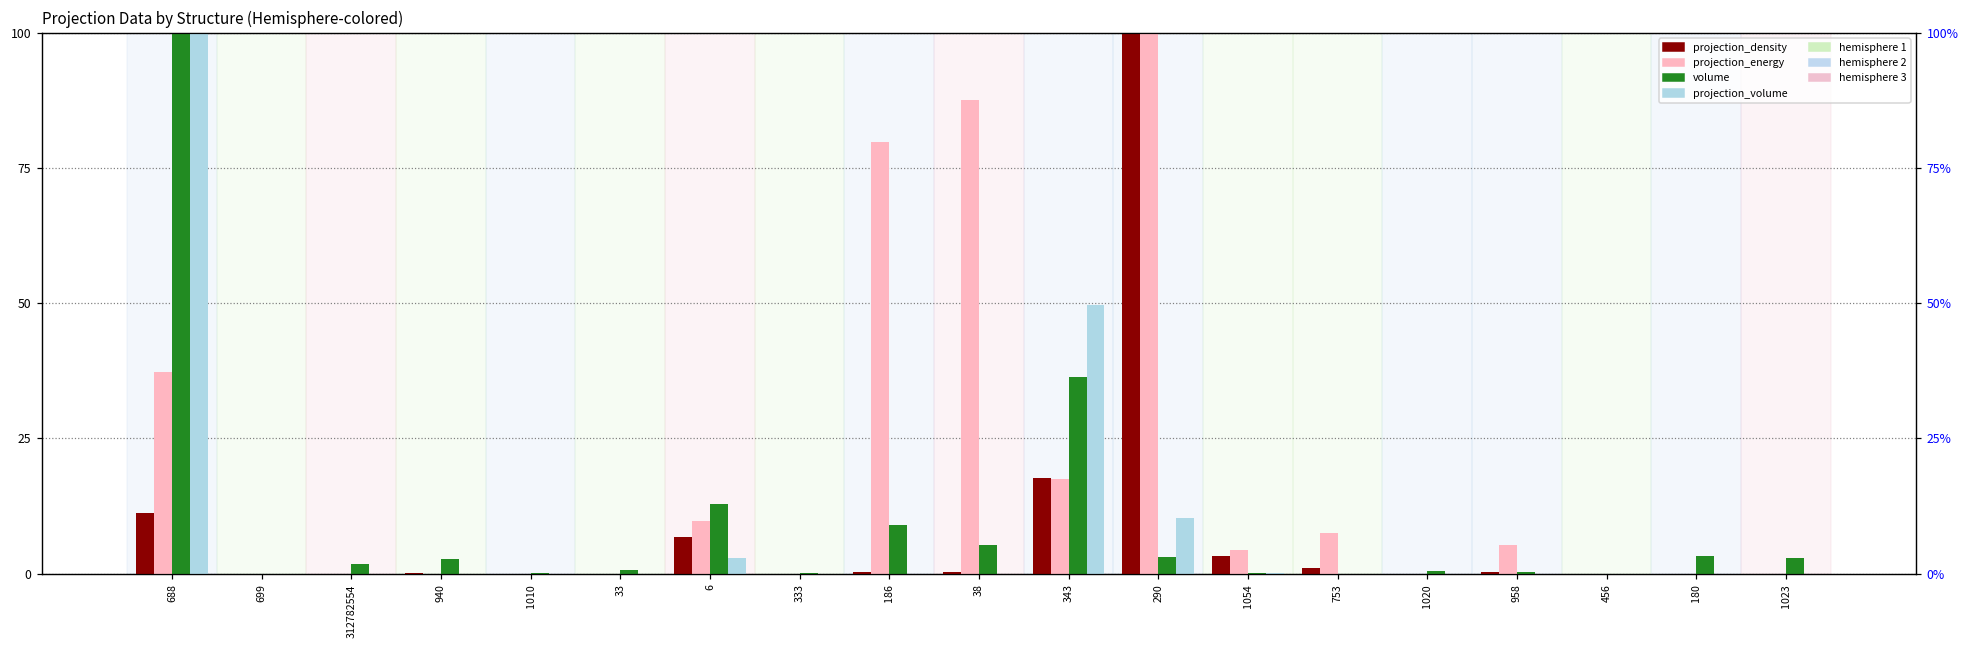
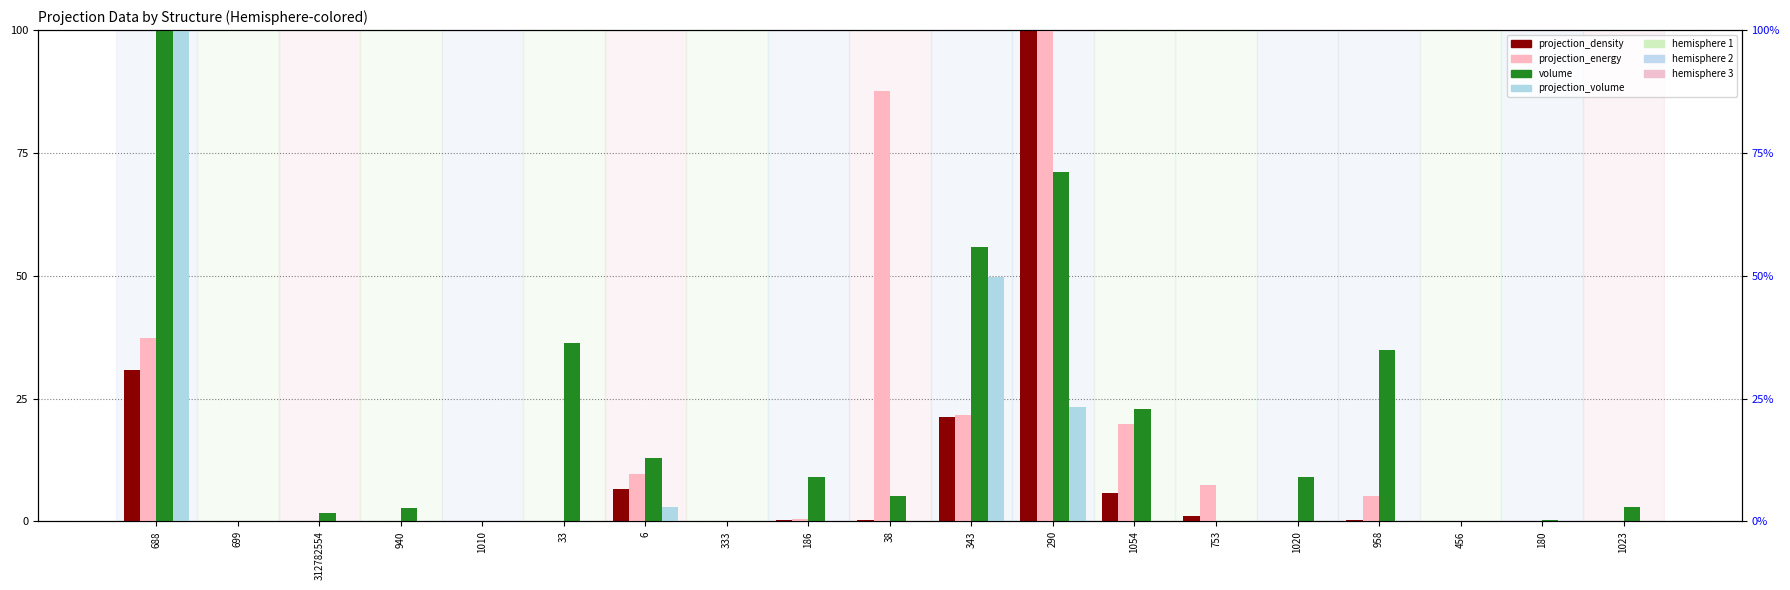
  {
    "projection_density": {
-     "688": 11,
+     "688": 31,
      "699": 0,
      "1010": 0,
      "33": 0,
      "6": 7,
-     "343": 18,
+     "343": 21,
      "290": 100,
-     "1054": 3,
+     "1054": 6,
      "753": 1,
      "1020": 0,
      "456": 0,
      "180": 0,
      "1023": 0
    },
    "projection_energy": {
      "688": 37,
      "699": 0,
      "1010": 0,
      "33": 0,
      "6": 10,
-     "186": 80,
+     "186": 1,
      "38": 88,
-     "343": 17,
+     "343": 22,
      "290": 100,
-     "1054": 4,
+     "1054": 20,
      "753": 7,
      "1020": 0,
      "958": 5,
      "456": 0,
      "180": 0,
      "1023": 0
    },
    "volume": {
      "688": 100,
      "312782554": 2,
      "940": 3,
-     "33": 1,
+     "33": 36,
      "6": 13,
      "186": 9,
      "38": 5,
-     "343": 36,
-     "290": 3,
-     "1054": 0,
-     "1020": 1,
-     "958": 0,
-     "180": 3,
+     "343": 56,
+     "290": 71,
+     "1054": 23,
+     "1020": 9,
+     "958": 35,
+     "180": 0,
      "1023": 3
    },
    "projection_volume": {
      "688": 100,
      "699": 0,
      "1010": 0,
      "33": 0,
      "6": 3,
      "343": 50,
-     "290": 10,
+     "290": 23,
      "1020": 0,
      "456": 0,
      "180": 0,
      "1023": 0
    }
  }
